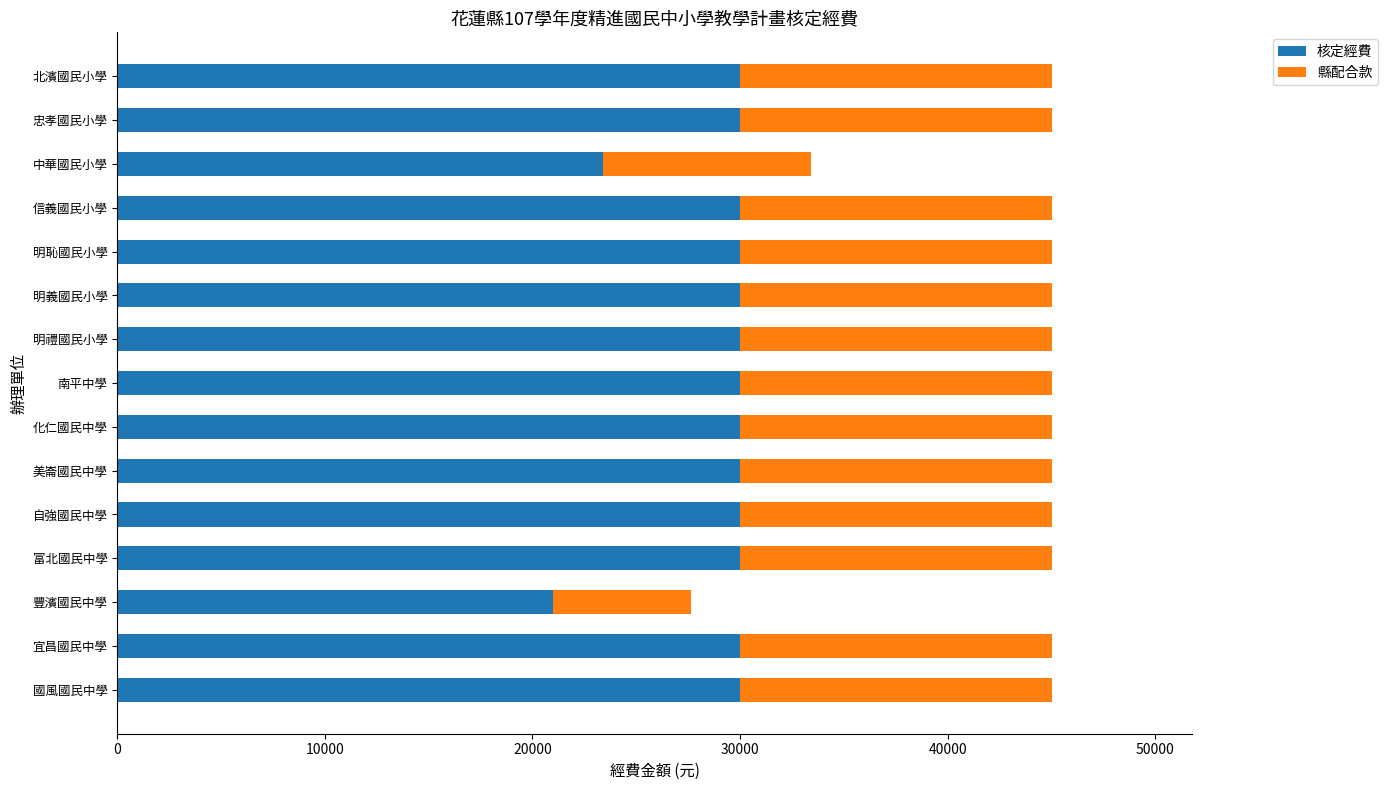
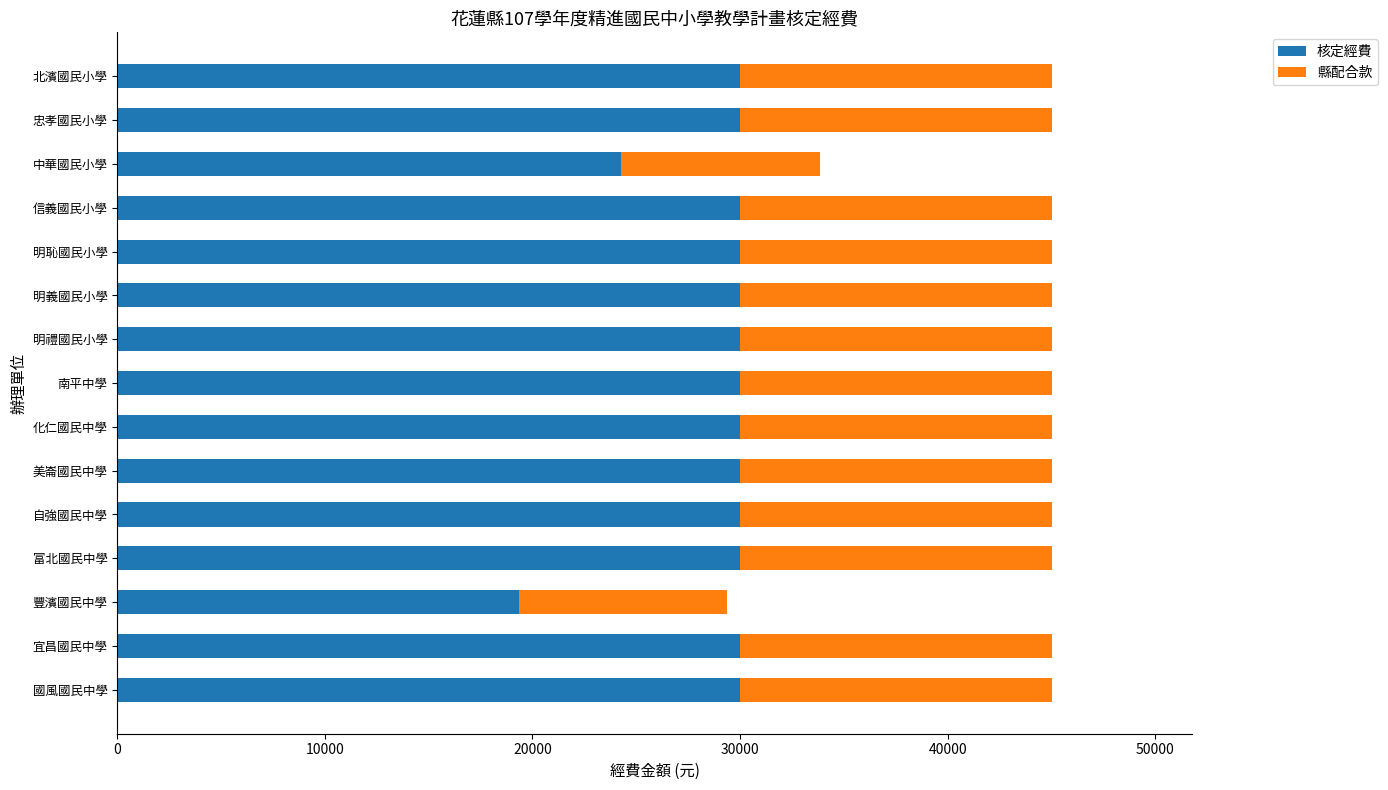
  {
    "核定經費": {
      "北濱國民小學": 30000,
      "忠孝國民小學": 30000,
-     "中華國民小學": 23400,
+     "中華國民小學": 24300,
      "信義國民小學": 30000,
      "明恥國民小學": 30000,
      "明義國民小學": 30000,
      "明禮國民小學": 30000,
      "南平中學": 30000,
      "化仁國民中學": 30000,
      "美崙國民中學": 30000,
      "自強國民中學": 30000,
      "富北國民中學": 30000,
-     "豐濱國民中學": 21000,
+     "豐濱國民中學": 19400,
      "宜昌國民中學": 30000,
      "國風國民中學": 30000
    },
    "縣配合款": {
      "北濱國民小學": 15000,
      "忠孝國民小學": 15000,
-     "中華國民小學": 10000,
+     "中華國民小學": 9600,
      "信義國民小學": 15000,
      "明恥國民小學": 15000,
      "明義國民小學": 15000,
      "明禮國民小學": 15000,
      "南平中學": 15000,
      "化仁國民中學": 15000,
      "美崙國民中學": 15000,
      "自強國民中學": 15000,
      "富北國民中學": 15000,
-     "豐濱國民中學": 6600,
+     "豐濱國民中學": 10000,
      "宜昌國民中學": 15000,
      "國風國民中學": 15000
    }
  }
